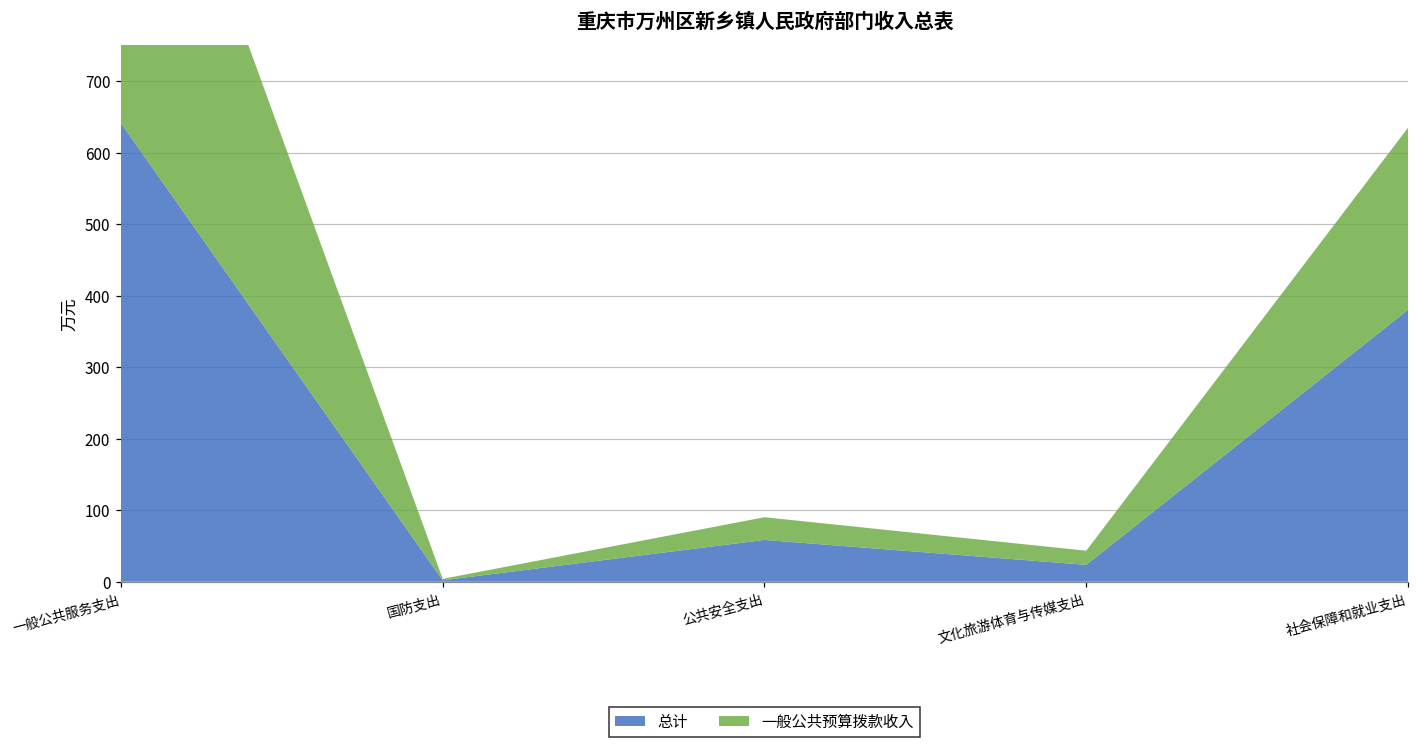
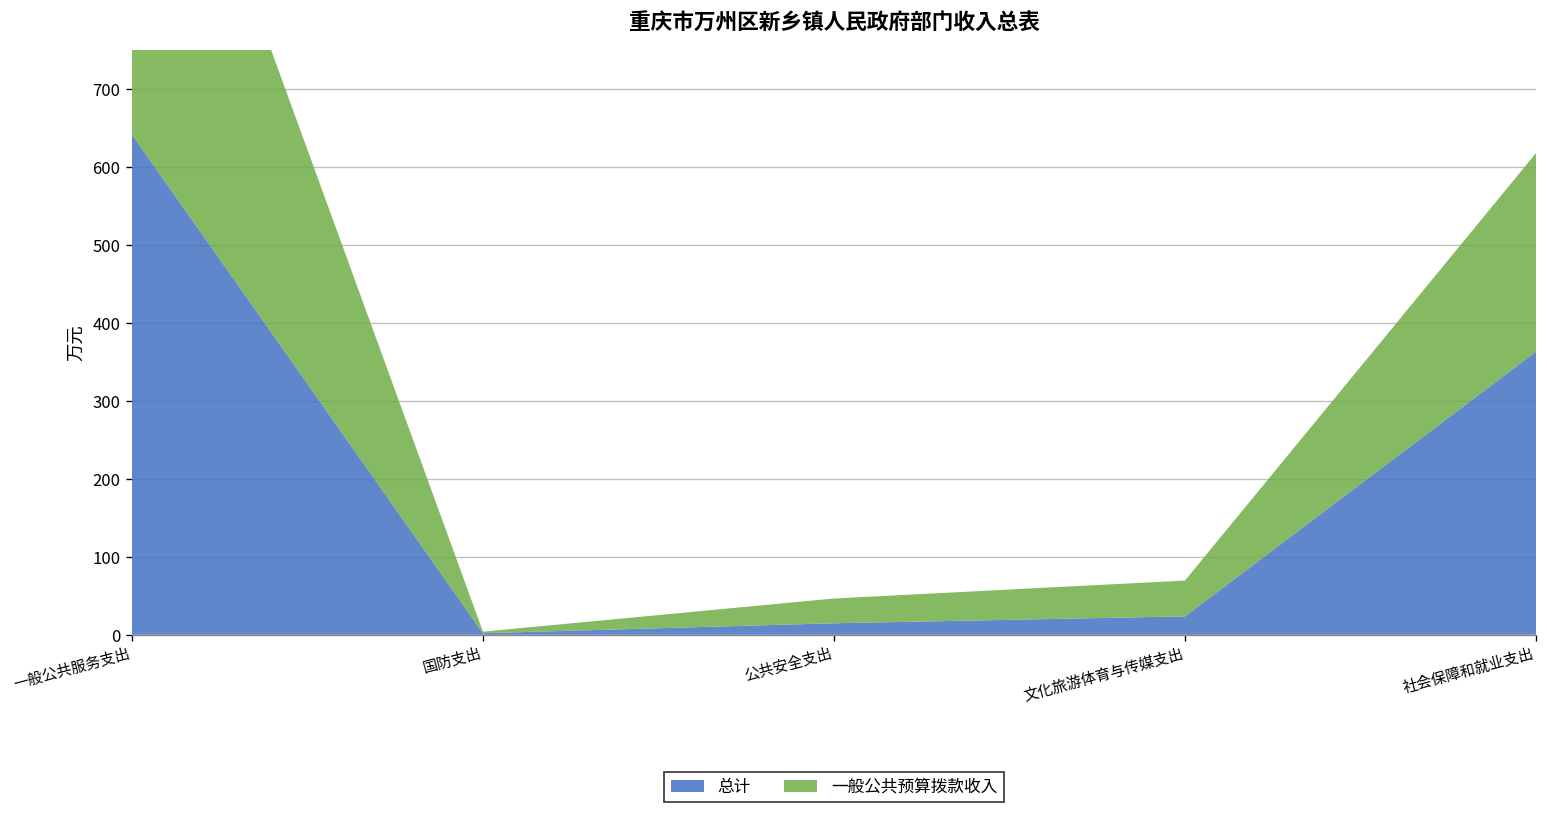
  {
    "总计": {
      "一般公共服务支出": 640,
-     "公共安全支出": 60,
+     "公共安全支出": 10,
      "文化旅游体育与传媒支出": 20,
-     "社会保障和就业支出": 380
+     "社会保障和就业支出": 360
    },
    "一般公共预算拨款收入": {
      "公共安全支出": 30,
-     "文化旅游体育与传媒支出": 20,
+     "文化旅游体育与传媒支出": 50,
      "社会保障和就业支出": 250
    }
  }
